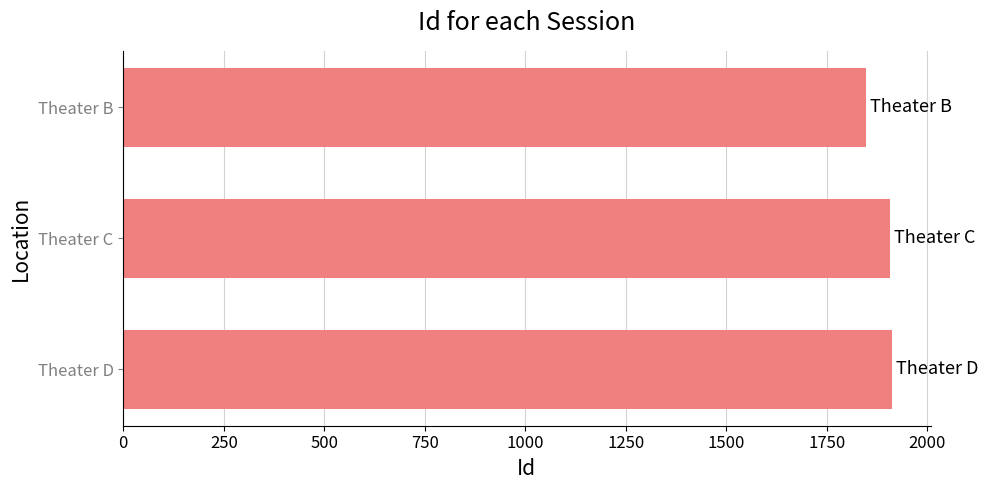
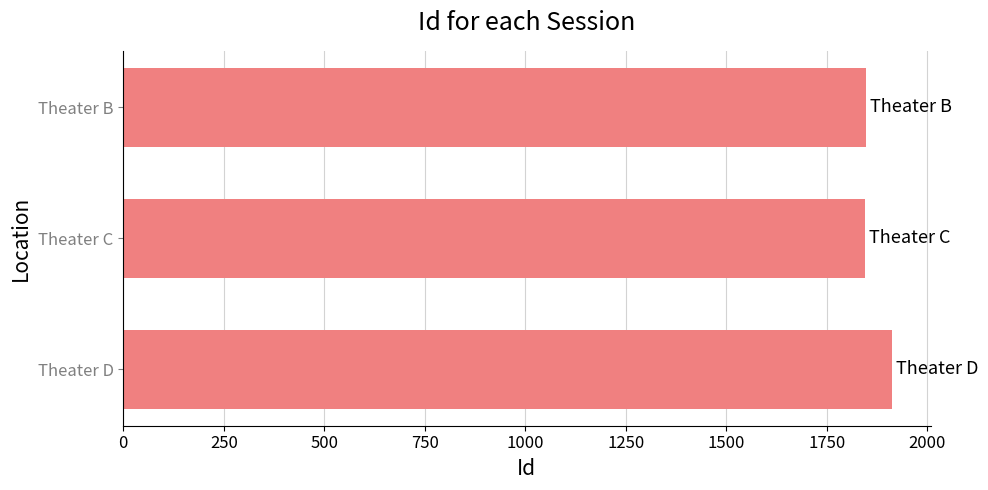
  {
    "Theater B": 1850,
-   "Theater C": 1910,
+   "Theater C": 1840,
    "Theater D": 1910
  }
